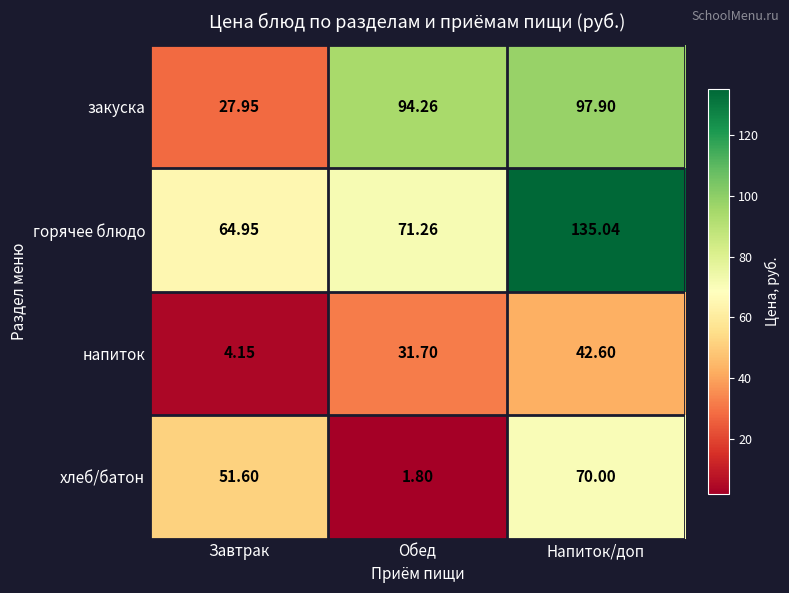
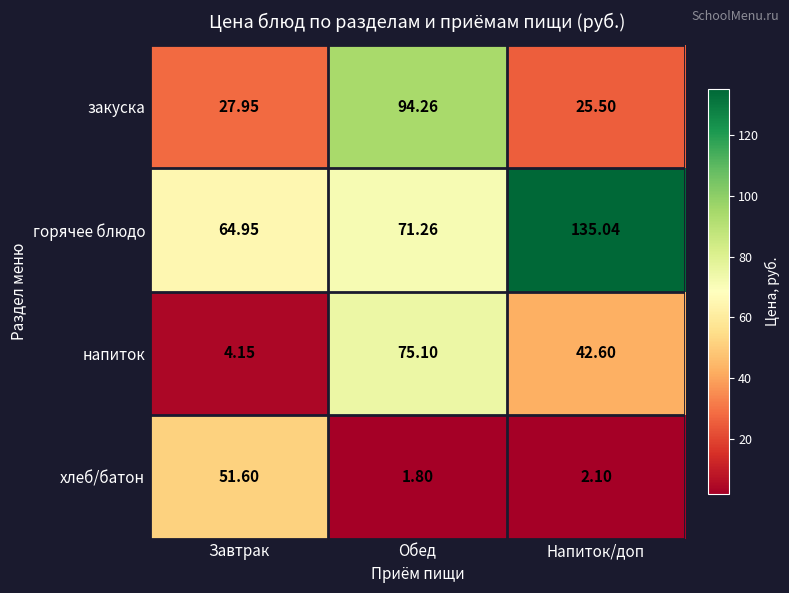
  {
    "закуска": {
      "Завтрак": 27.95,
      "Обед": 94.26,
-     "Напиток/доп": 97.90
+     "Напиток/доп": 25.50
    },
    "горячее блюдо": {
      "Завтрак": 64.95,
      "Обед": 71.26,
      "Напиток/доп": 135.04
    },
    "напиток": {
      "Завтрак": 4.15,
-     "Обед": 31.70,
+     "Обед": 75.10,
      "Напиток/доп": 42.60
    },
    "хлеб/батон": {
      "Завтрак": 51.60,
      "Обед": 1.80,
-     "Напиток/доп": 70.00
+     "Напиток/доп": 2.10
    }
  }
